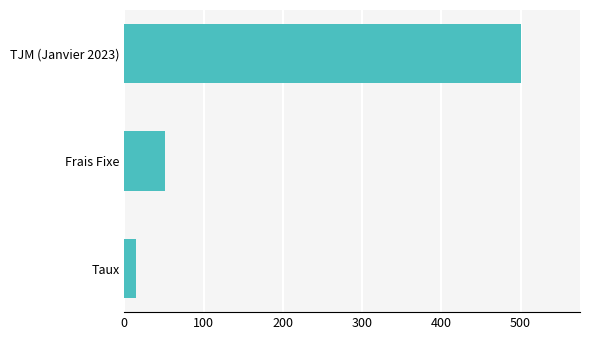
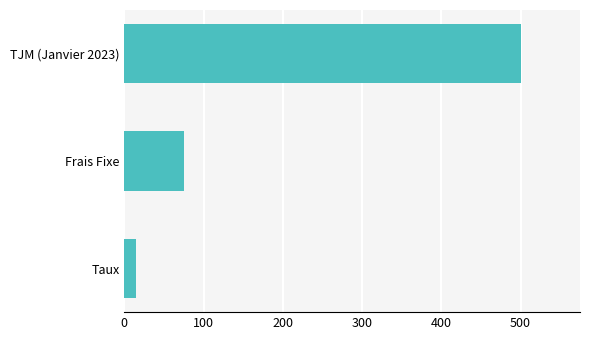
  {
    "TJM (Janvier 2023)": 500,
-   "Frais Fixe": 50,
+   "Frais Fixe": 80,
    "Taux": 10
  }
